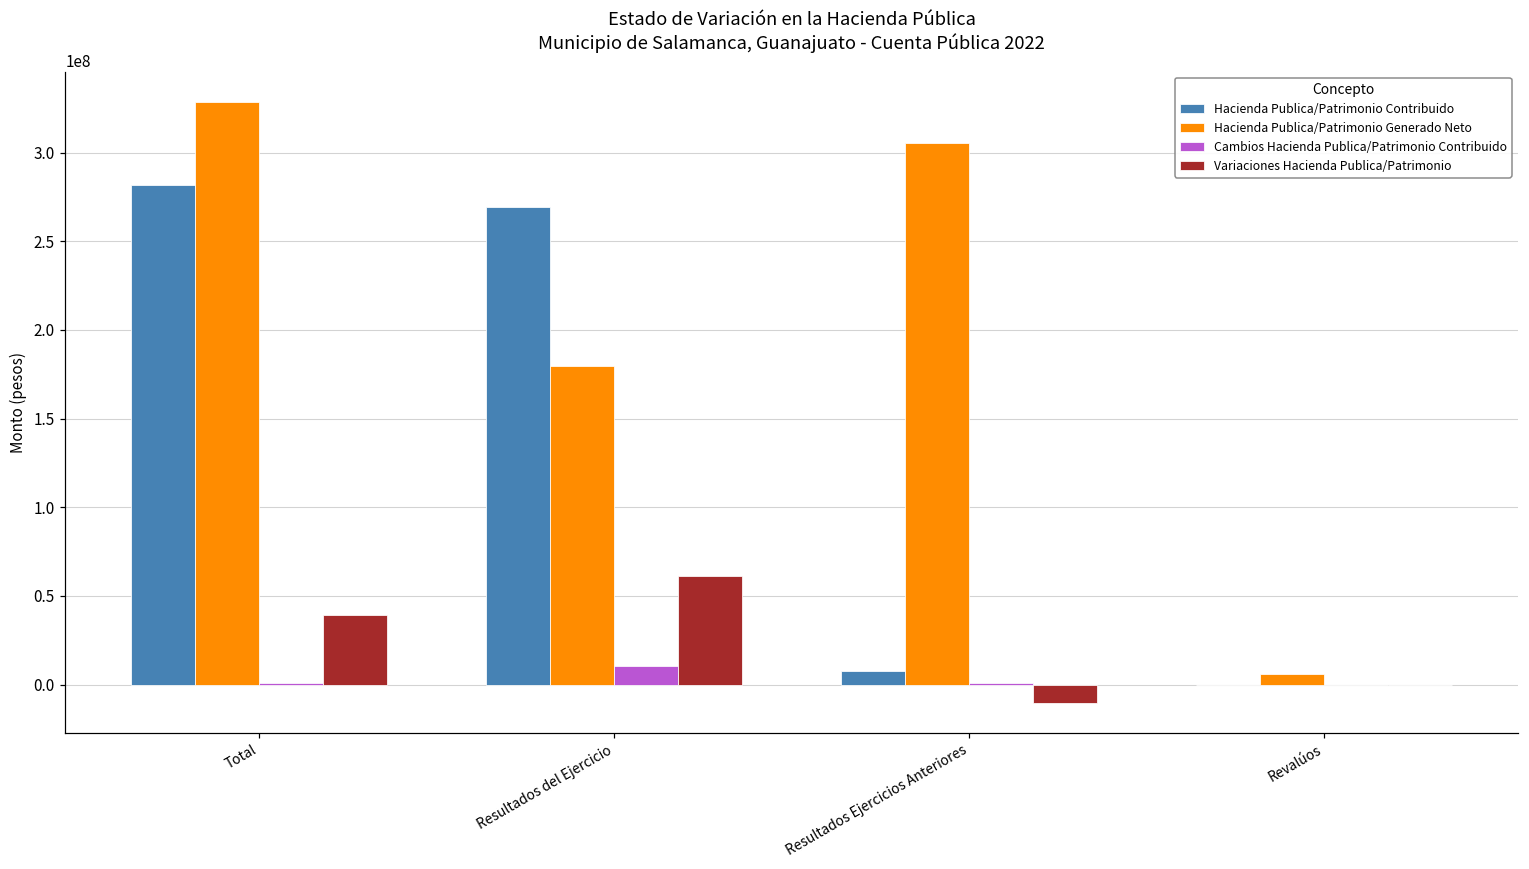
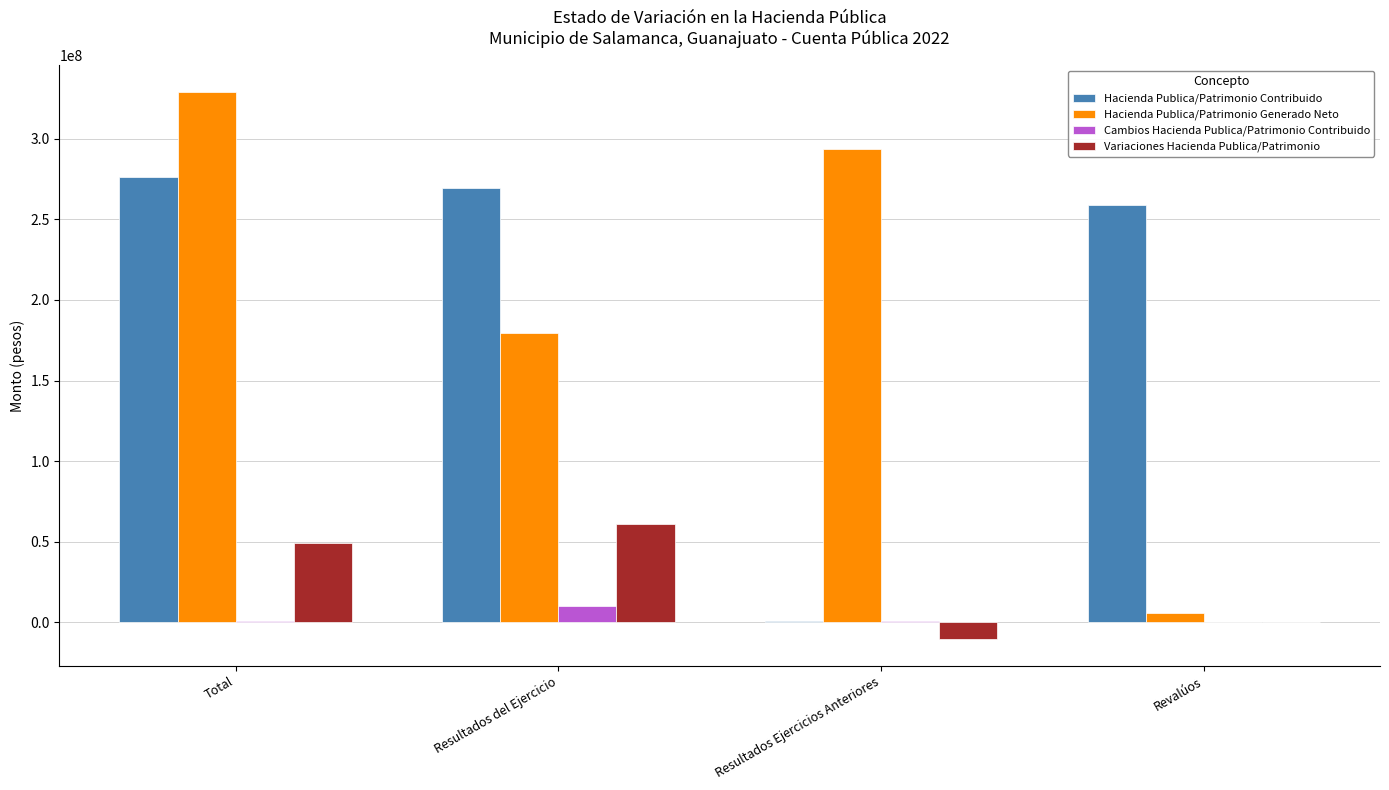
  {
    "Hacienda Publica/Patrimonio Contribuido": {
-     "Total": 282000000,
+     "Total": 276000000,
      "Resultados del Ejercicio": 269000000,
-     "Resultados Ejercicios Anteriores": 8000000,
-     "Revalúos": 0
+     "Resultados Ejercicios Anteriores": 1000000,
+     "Revalúos": 259000000
    },
    "Hacienda Publica/Patrimonio Generado Neto": {
      "Total": 329000000,
      "Resultados del Ejercicio": 180000000,
-     "Resultados Ejercicios Anteriores": 305000000,
+     "Resultados Ejercicios Anteriores": 294000000,
      "Revalúos": 6000000
    },
    "Cambios Hacienda Publica/Patrimonio Contribuido": {
      "Resultados del Ejercicio": 10000000,
      "Revalúos": 0
    },
    "Variaciones Hacienda Publica/Patrimonio": {
-     "Total": 39000000,
+     "Total": 49000000,
      "Resultados del Ejercicio": 61000000,
      "Resultados Ejercicios Anteriores": -10000000,
      "Revalúos": 0
    }
  }
